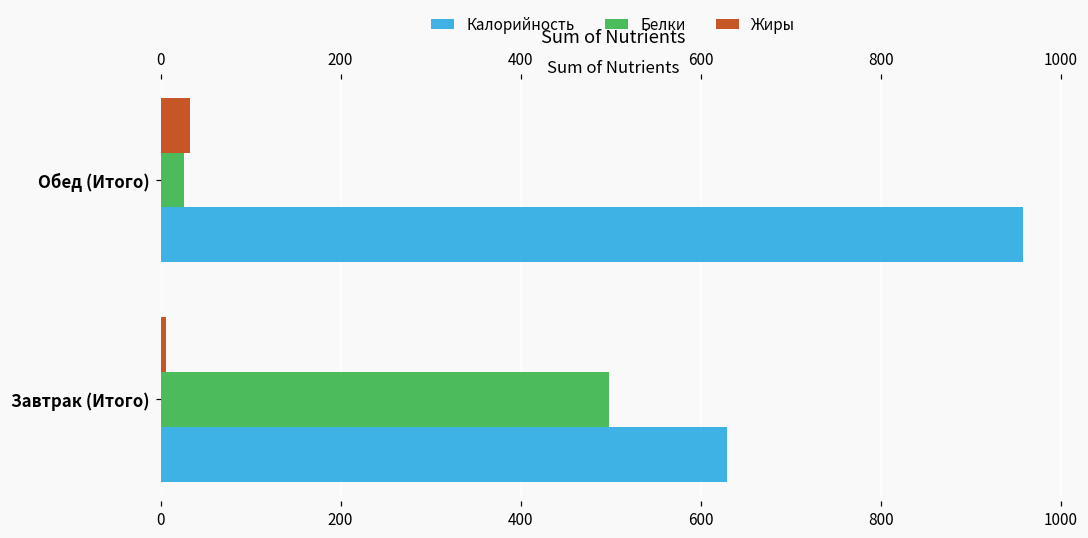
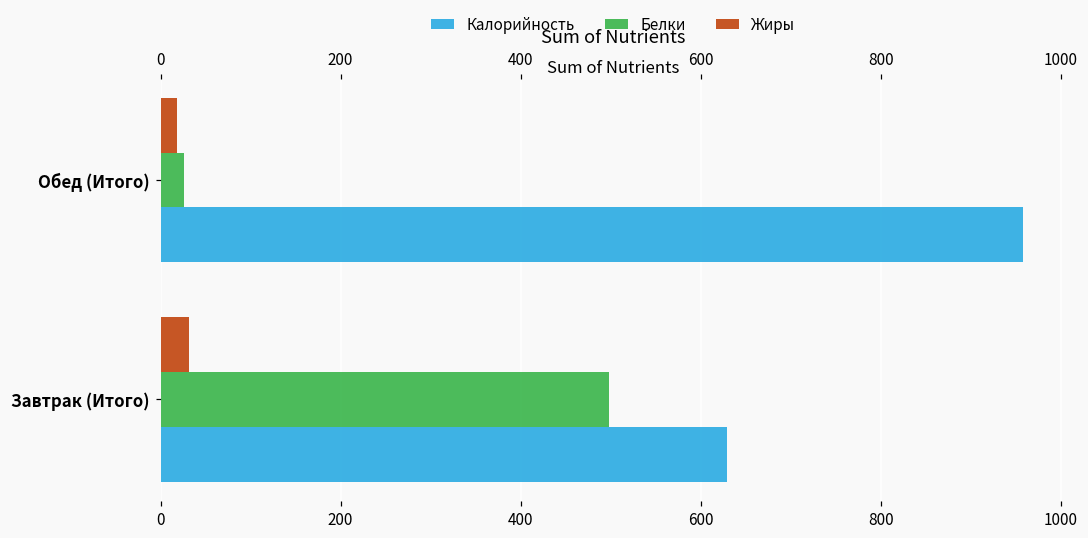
  {
    "Калорийность": {
      "Обед (Итого)": 960,
      "Завтрак (Итого)": 630
    },
    "Белки": {
      "Обед (Итого)": 30,
      "Завтрак (Итого)": 500
    },
    "Жиры": {
-     "Обед (Итого)": 30,
-     "Завтрак (Итого)": 10
+     "Обед (Итого)": 20,
+     "Завтрак (Итого)": 30
    }
  }
